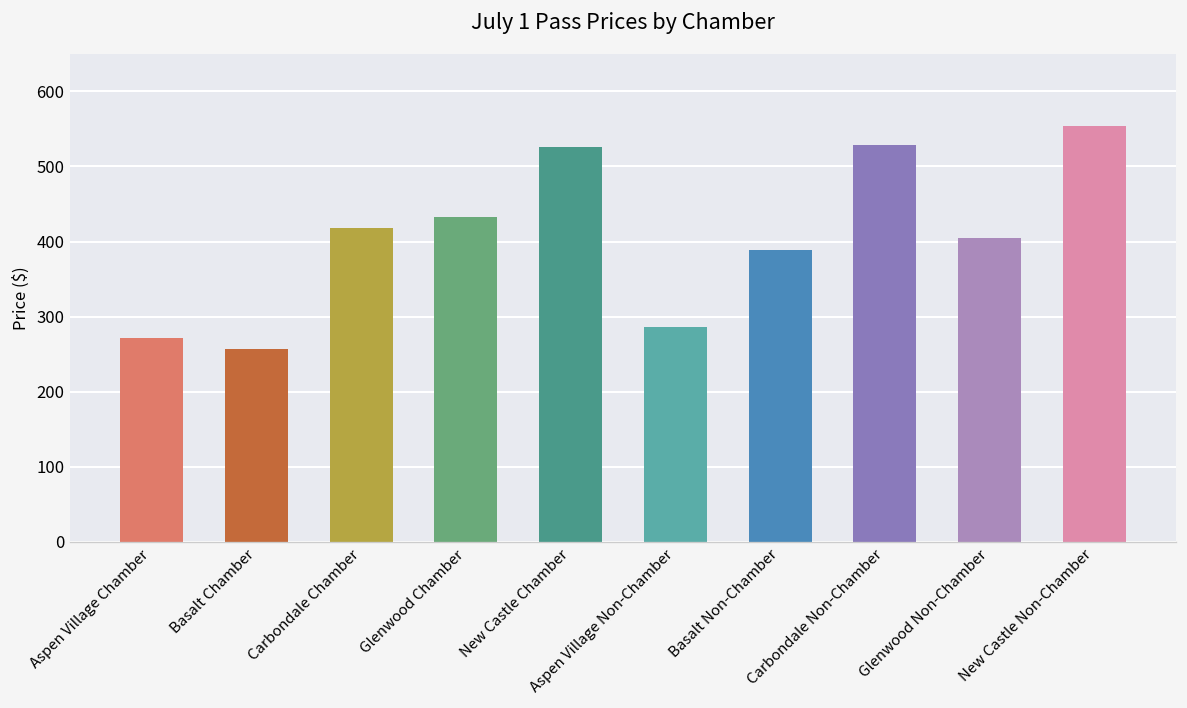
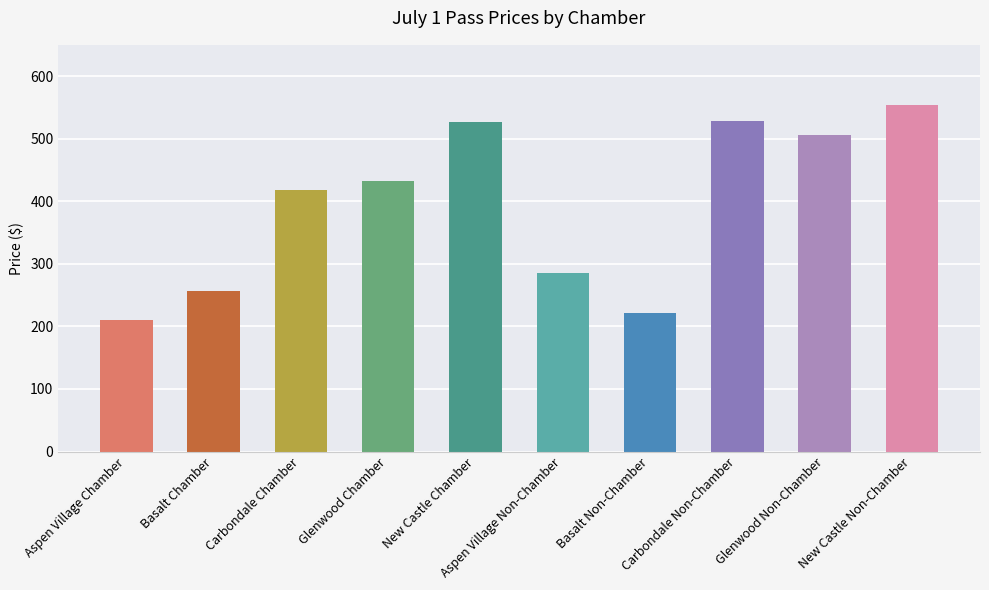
  {
-   "Aspen Village Chamber": 270,
+   "Aspen Village Chamber": 210,
    "Basalt Chamber": 260,
    "Carbondale Chamber": 420,
    "Glenwood Chamber": 430,
    "New Castle Chamber": 530,
    "Aspen Village Non-Chamber": 290,
-   "Basalt Non-Chamber": 390,
+   "Basalt Non-Chamber": 220,
    "Carbondale Non-Chamber": 530,
-   "Glenwood Non-Chamber": 410,
+   "Glenwood Non-Chamber": 510,
    "New Castle Non-Chamber": 550
  }
